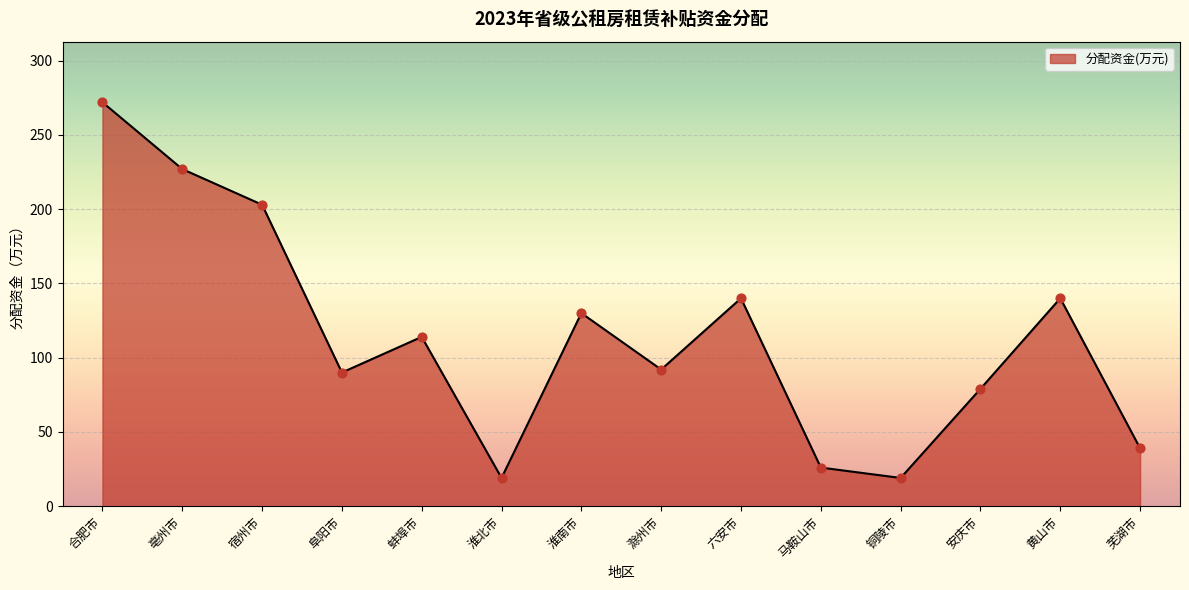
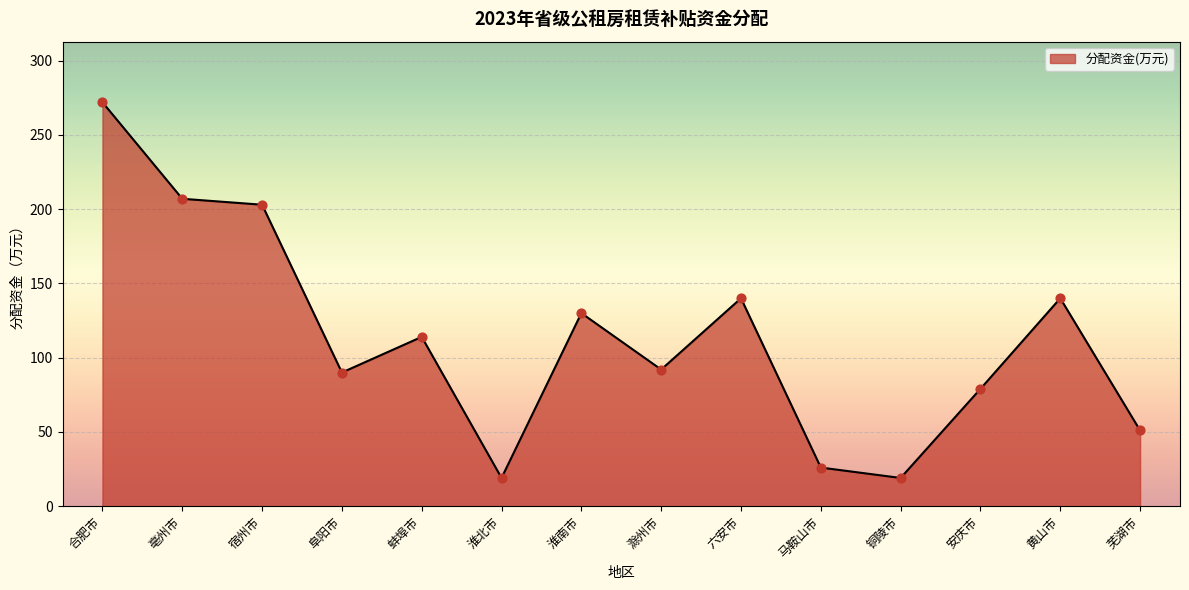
  {
    "合肥市": 272,
-   "亳州市": 227,
+   "亳州市": 207,
    "宿州市": 203,
    "阜阳市": 90,
    "蚌埠市": 114,
    "淮北市": 19,
    "淮南市": 130,
    "滁州市": 92,
    "六安市": 140,
    "马鞍山市": 26,
    "铜陵市": 19,
    "安庆市": 79,
    "黄山市": 140,
-   "芜湖市": 39
+   "芜湖市": 51
  }
